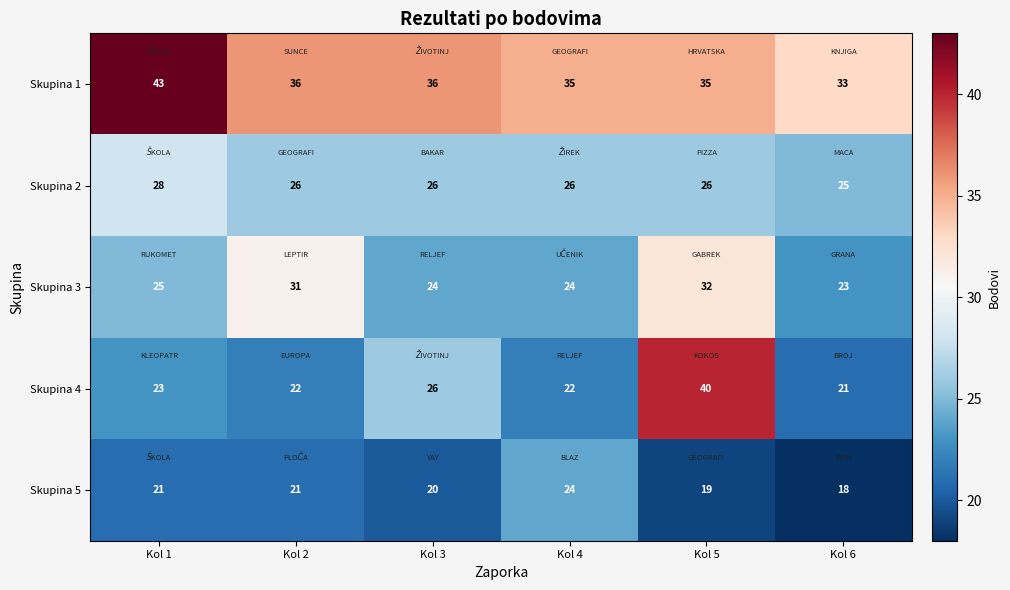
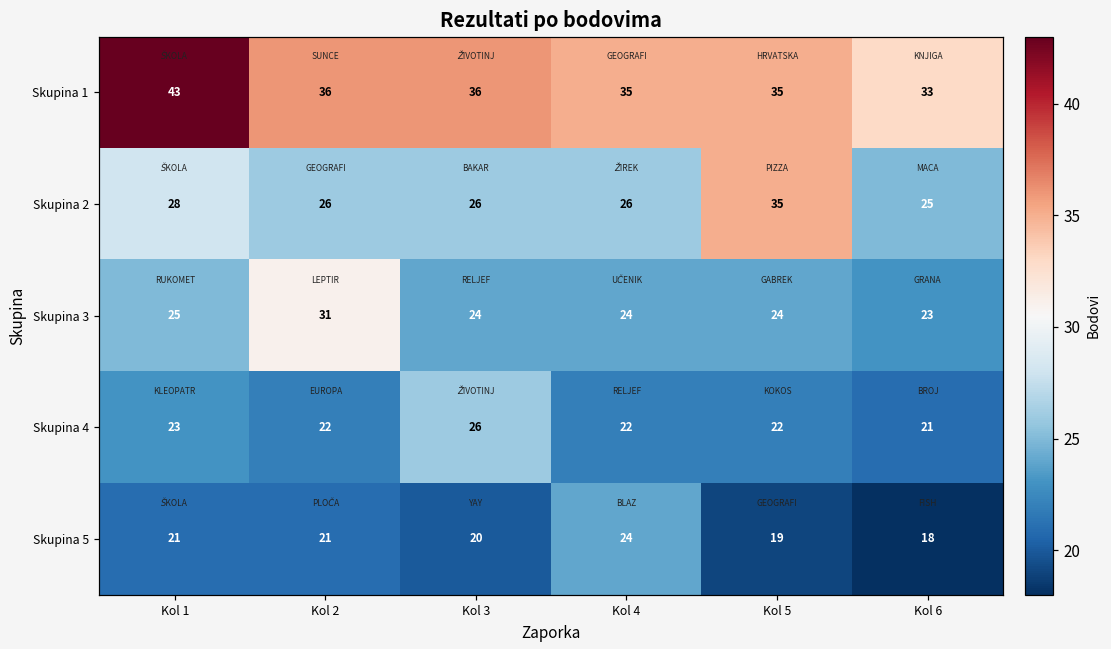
  {
    "Skupina 2": {
-     "Kol 5": 26
+     "Kol 5": 35
    },
    "Skupina 3": {
-     "Kol 5": 32
+     "Kol 5": 24
    },
    "Skupina 4": {
-     "Kol 5": 40
+     "Kol 5": 22
    }
  }
